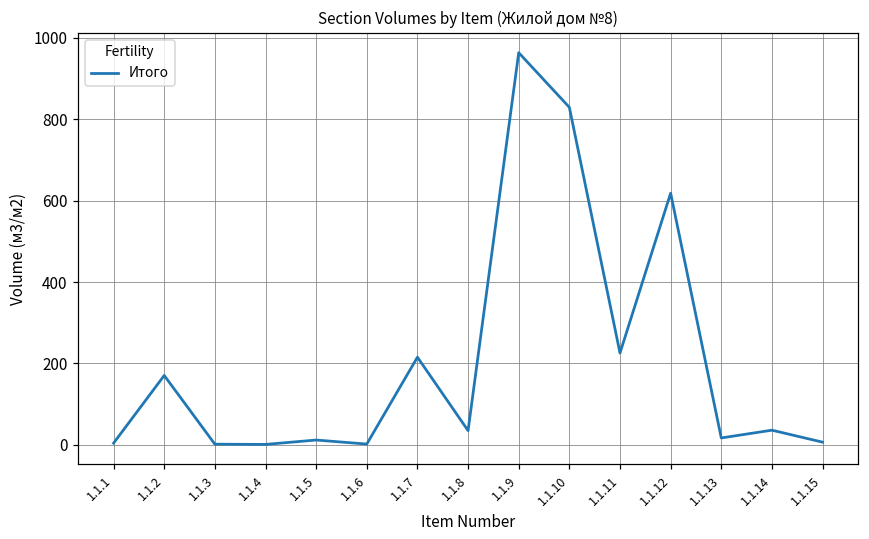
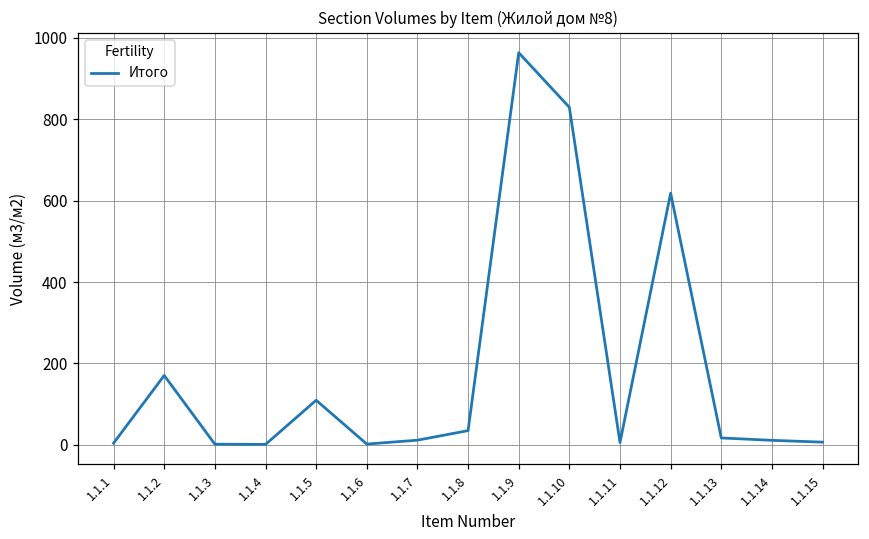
  {
    "1.1.1": 0,
    "1.1.2": 170,
    "1.1.3": 0,
    "1.1.4": 0,
-   "1.1.5": 10,
+   "1.1.5": 110,
    "1.1.6": 0,
-   "1.1.7": 220,
+   "1.1.7": 10,
    "1.1.8": 30,
    "1.1.9": 960,
    "1.1.10": 830,
-   "1.1.11": 230,
+   "1.1.11": 10,
    "1.1.12": 620,
    "1.1.13": 20,
-   "1.1.14": 40,
+   "1.1.14": 10,
    "1.1.15": 10
  }
